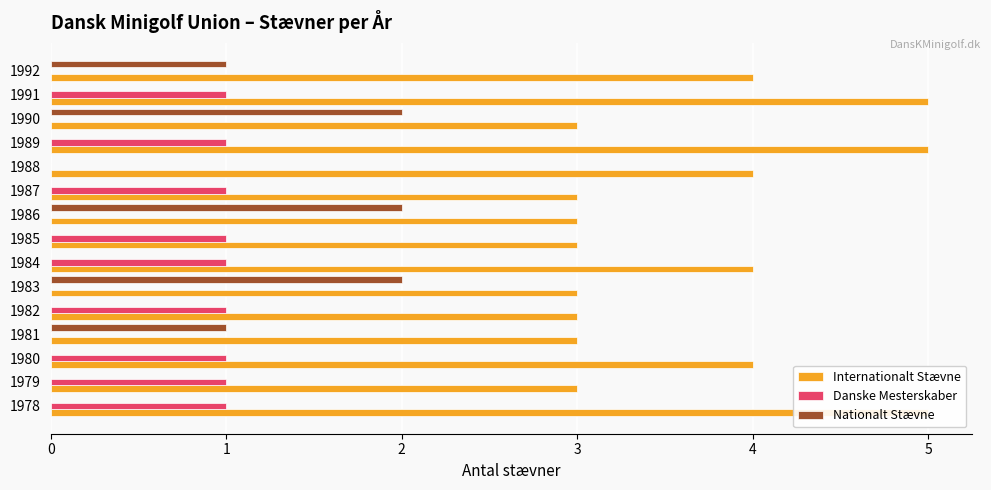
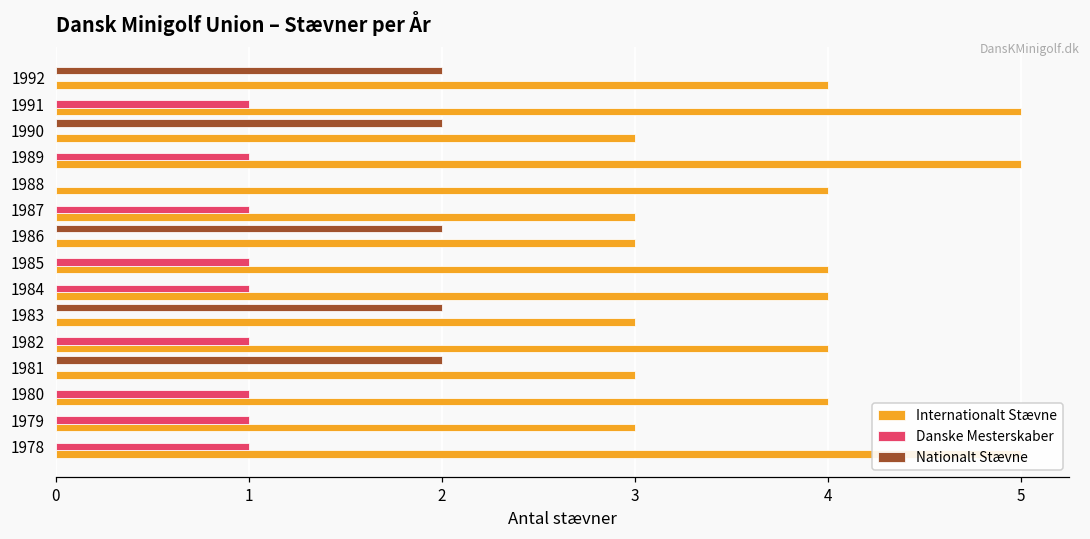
  {
    "Internationalt Stævne": {
      "1992": 4,
      "1991": 5,
      "1990": 3,
      "1989": 5,
      "1988": 4,
      "1987": 3,
      "1986": 3,
-     "1985": 3,
+     "1985": 4,
      "1984": 4,
      "1983": 3,
-     "1982": 3,
+     "1982": 4,
      "1981": 3,
      "1980": 4,
      "1979": 3
    },
    "Danske Mesterskaber": {
      "1992": 0,
      "1991": 1,
      "1990": 0,
      "1989": 1,
      "1988": 0,
      "1987": 1,
      "1986": 0,
      "1985": 1,
      "1984": 1,
      "1983": 0,
      "1982": 1,
      "1981": 0,
      "1980": 1,
      "1979": 1,
      "1978": 1
    },
    "Nationalt Stævne": {
-     "1992": 1,
+     "1992": 2,
      "1991": 0,
      "1990": 2,
      "1989": 0,
      "1988": 0,
      "1987": 0,
      "1986": 2,
      "1985": 0,
      "1984": 0,
      "1983": 2,
      "1982": 0,
-     "1981": 1,
+     "1981": 2,
      "1980": 0,
      "1979": 0,
      "1978": 0
    }
  }
